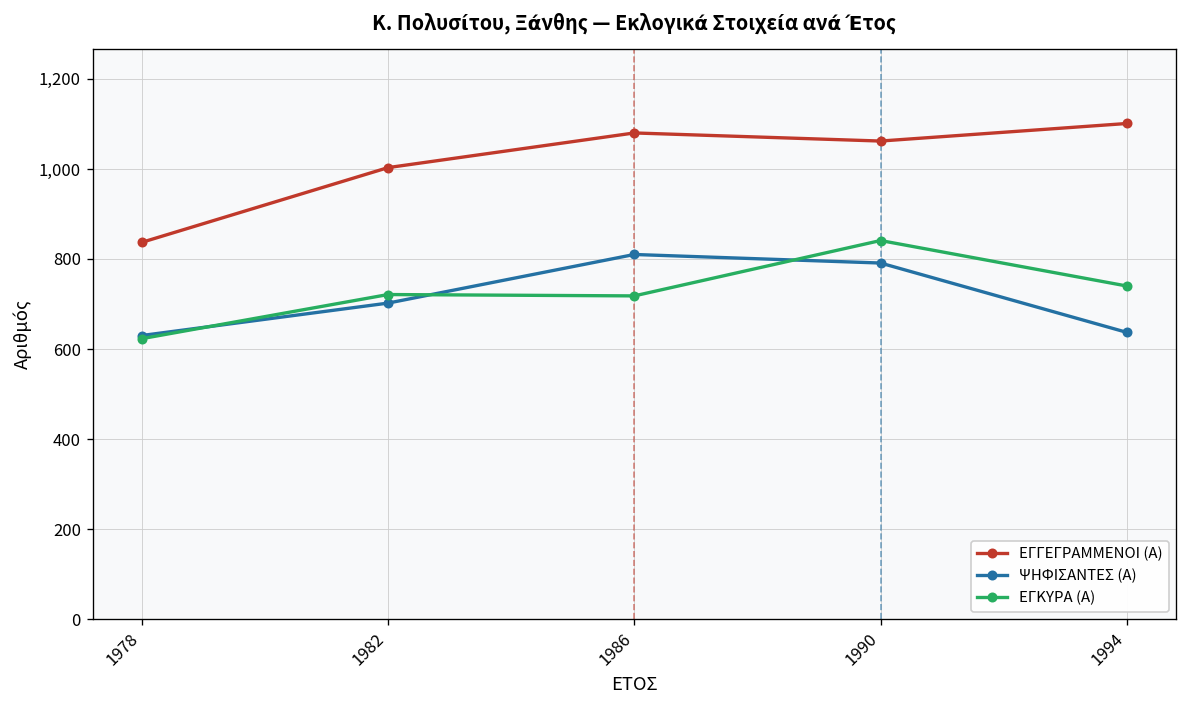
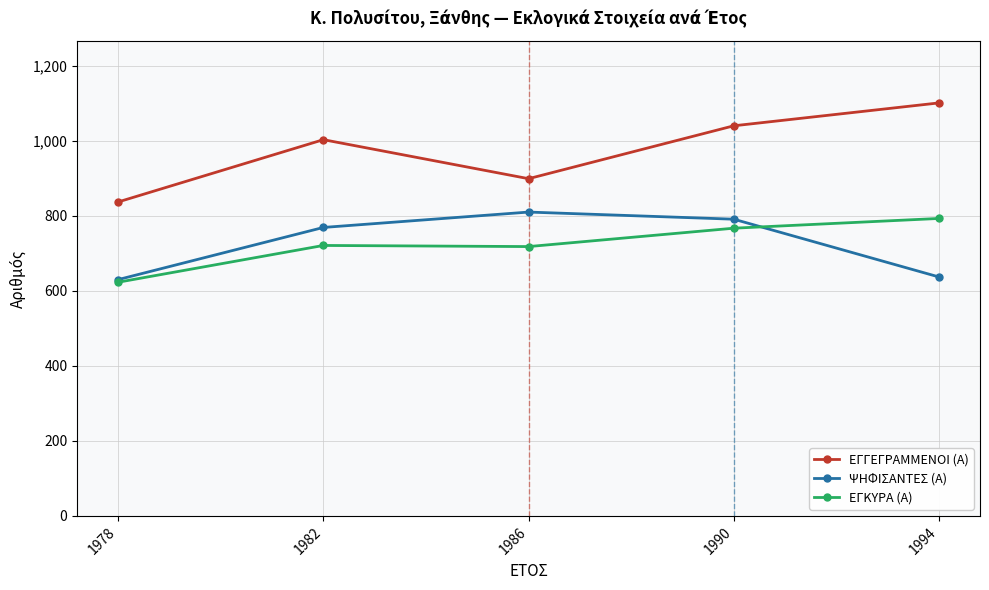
  {
    "ΕΓΓΕΓΡΑΜΜΕΝΟΙ (Α)": {
      "1978": "840",
      "1982": "1,000",
-     "1986": "1,080",
-     "1990": "1,060",
+     "1986": "900",
+     "1990": "1,040",
      "1994": "1,100"
    },
    "ΨΗΦΙΣΑΝΤΕΣ (Α)": {
      "1978": "630",
-     "1982": "700",
+     "1982": "770",
      "1986": "810",
      "1990": "790",
      "1994": "640"
    },
    "ΕΓΚΥΡΑ (Α)": {
      "1978": "620",
      "1982": "720",
      "1986": "720",
-     "1990": "840",
-     "1994": "740"
+     "1990": "770",
+     "1994": "790"
    }
  }
